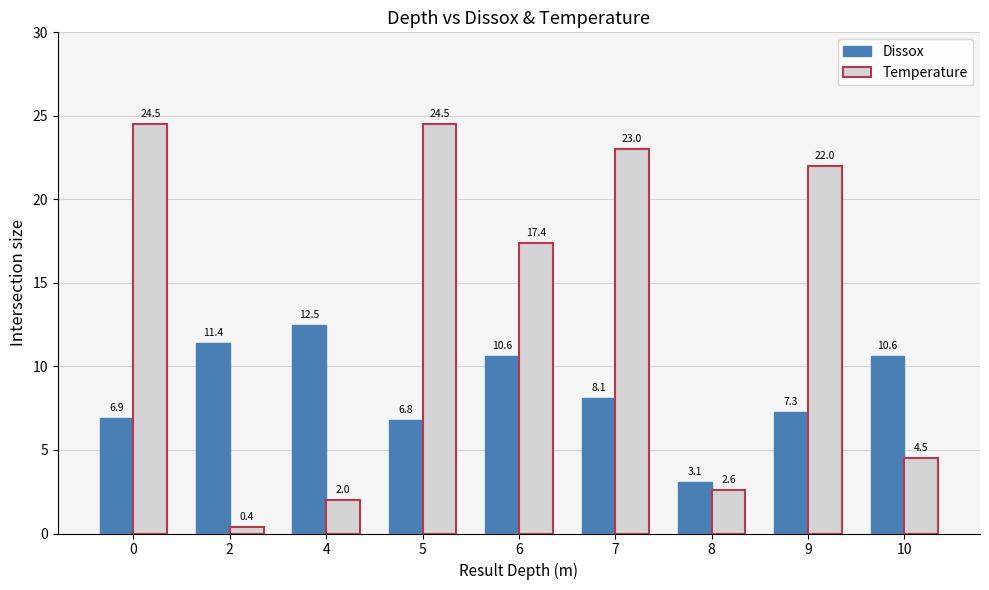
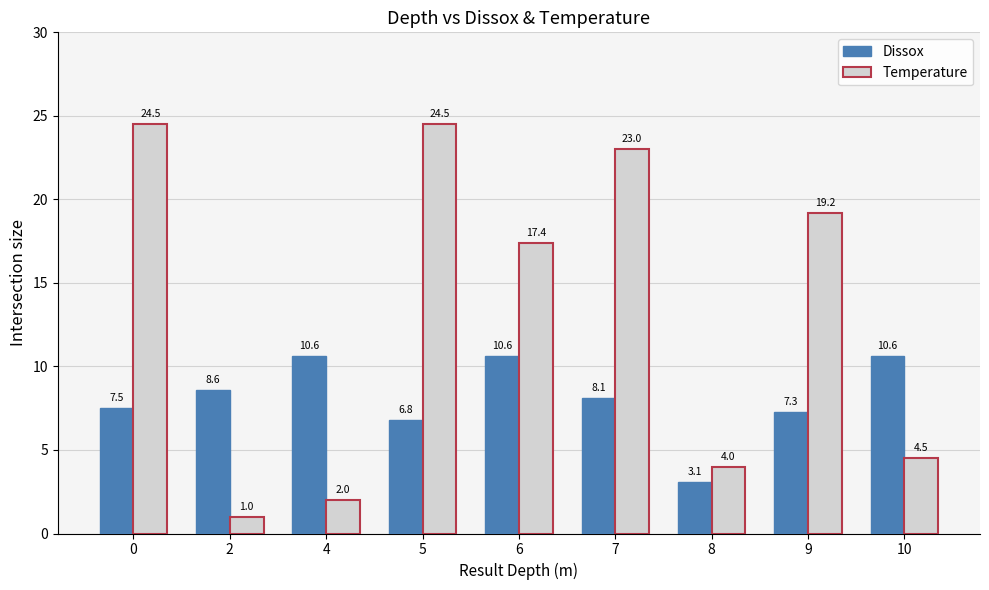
  {
    "Dissox": {
-     "0": 6.9,
-     "2": 11.4,
-     "4": 12.5,
+     "0": 7.5,
+     "2": 8.6,
+     "4": 10.6,
      "5": 6.8,
      "6": 10.6,
      "7": 8.1,
      "8": 3.1,
      "9": 7.3,
      "10": 10.6
    },
    "Temperature": {
      "0": 24.5,
-     "2": 0.4,
+     "2": 1.0,
      "4": 2.0,
      "5": 24.5,
      "6": 17.4,
      "7": 23.0,
-     "8": 2.6,
-     "9": 22.0,
+     "8": 4.0,
+     "9": 19.2,
      "10": 4.5
    }
  }
